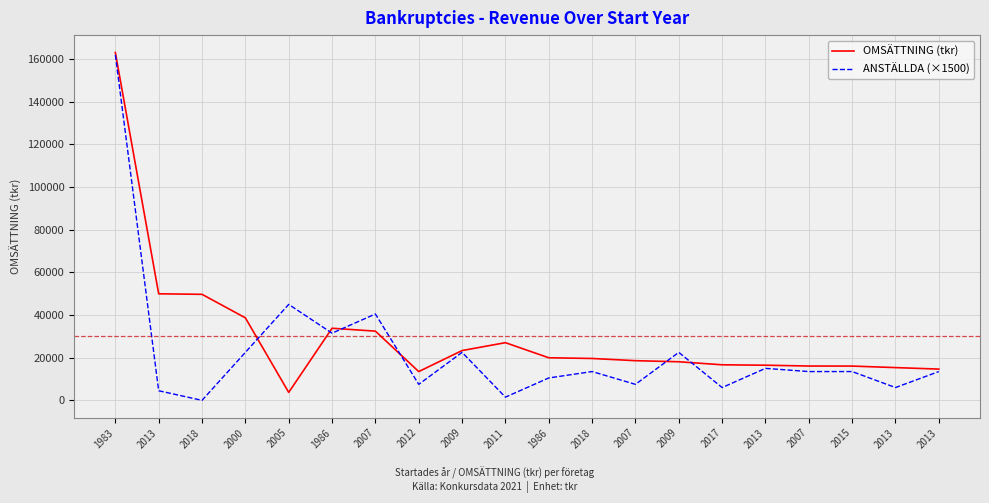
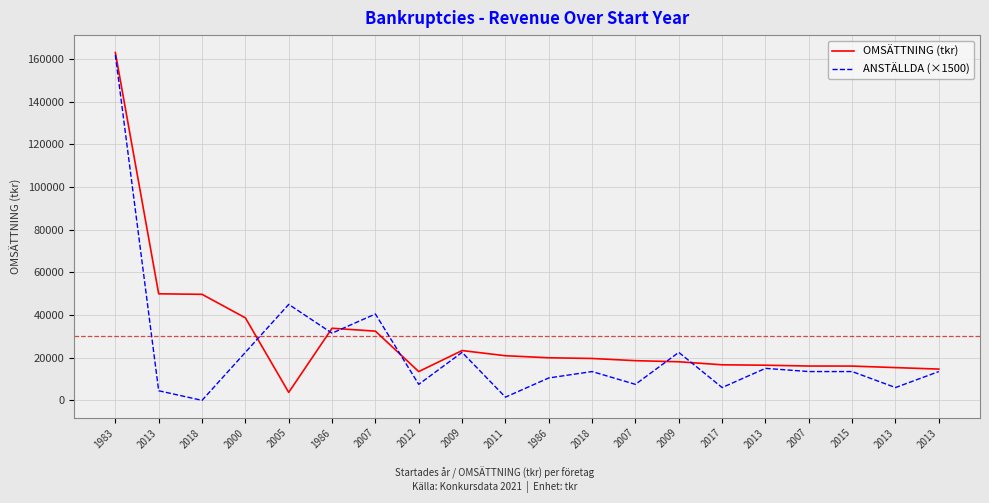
  {
    "OMSÄTTNING (tkr)": {
      "2000": 39000,
      "2005": 4000,
      "2012": 13000,
-     "2011": 27000,
+     "2011": 21000,
      "2017": 17000,
      "2015": 16000
    },
    "ANSTÄLLDA (×1500)": {
      "2000": 23000,
      "2005": 45000,
      "2012": 8000,
      "2011": 2000,
      "2017": 6000,
      "2015": 14000
    }
  }
